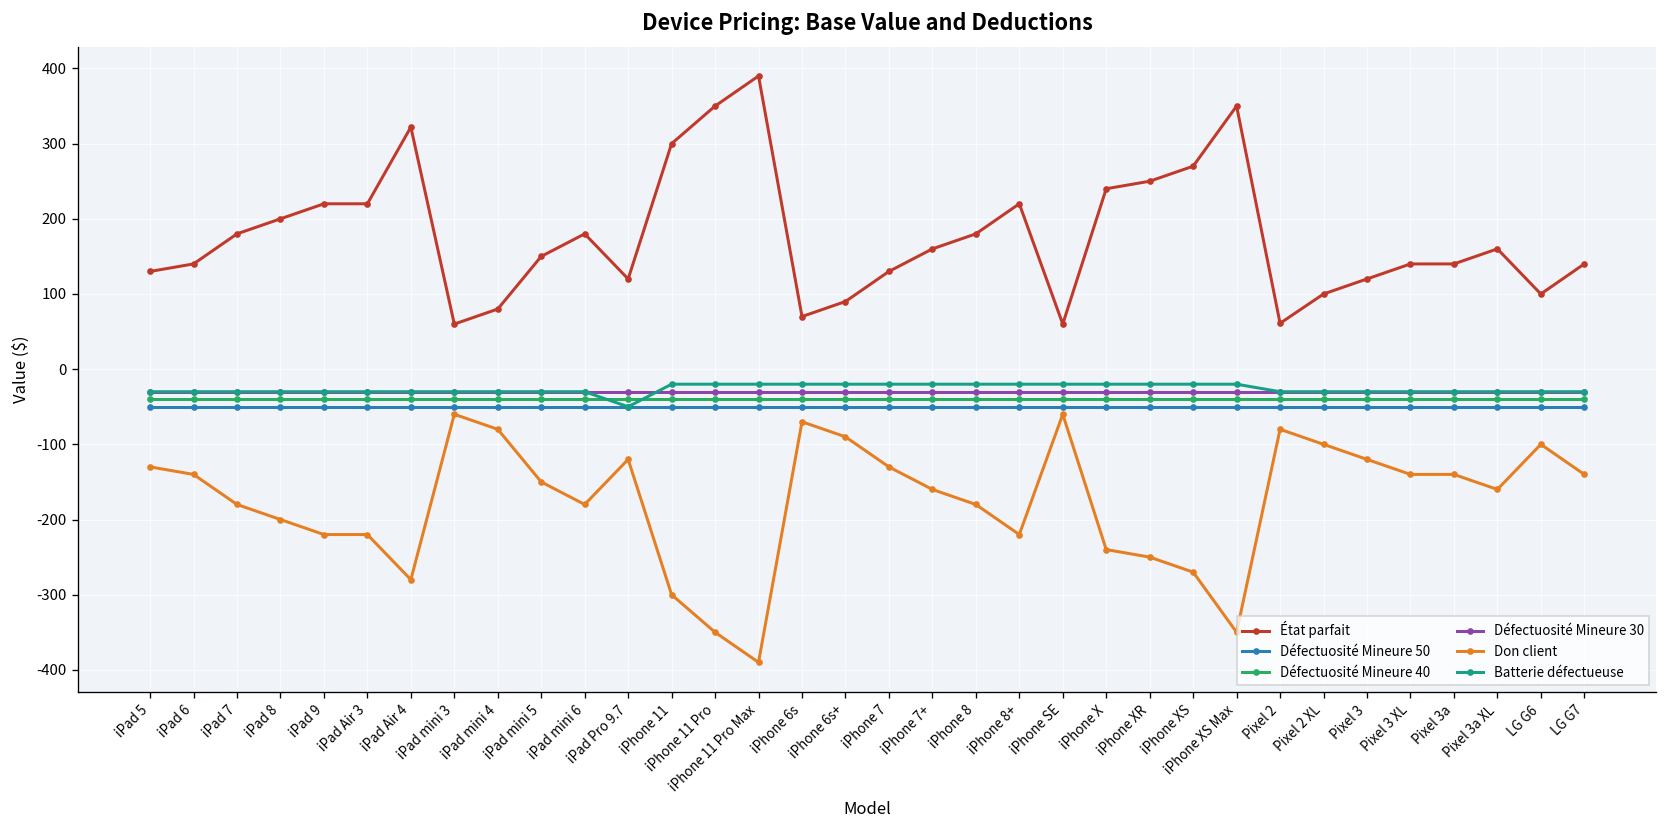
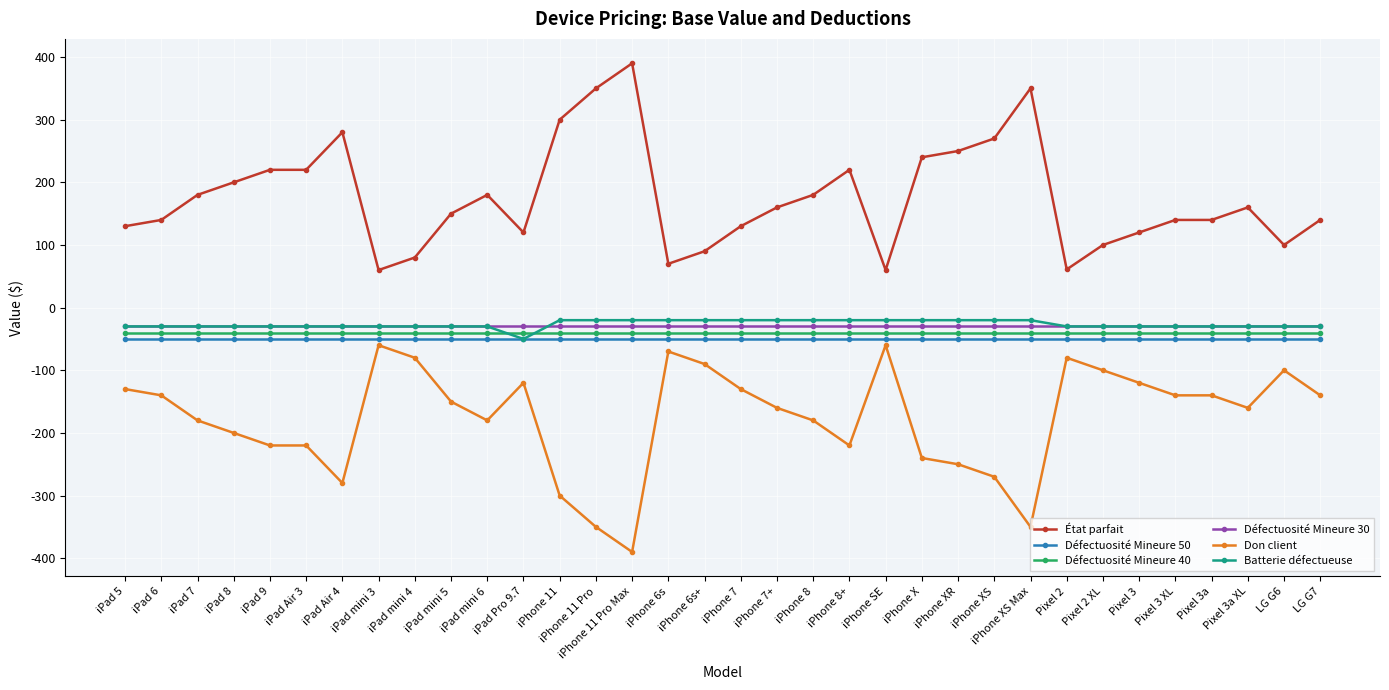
  {
    "État parfait": {
      "iPad 5": 130,
      "iPad 6": 140,
      "iPad 7": 180,
      "iPad 8": 200,
      "iPad 9": 220,
      "iPad Air 3": 220,
-     "iPad Air 4": 320,
+     "iPad Air 4": 280,
      "iPad mini 3": 60,
      "iPad mini 4": 80,
      "iPad mini 5": 150,
      "iPad mini 6": 180,
      "iPad Pro 9.7": 120,
      "iPhone 11": 300,
      "iPhone 11 Pro": 350,
      "iPhone 11 Pro Max": 390,
      "iPhone 6s": 70,
      "iPhone 6s+": 90,
      "iPhone 7": 130,
      "iPhone 7+": 160,
      "iPhone 8": 180,
      "iPhone 8+": 220,
      "iPhone SE": 60,
      "iPhone X": 240,
      "iPhone XR": 250,
      "iPhone XS": 270,
      "iPhone XS Max": 350,
      "Pixel 2": 60,
      "Pixel 2 XL": 100,
      "Pixel 3": 120,
      "Pixel 3 XL": 140,
      "Pixel 3a": 140,
      "Pixel 3a XL": 160,
      "LG G6": 100,
      "LG G7": 140
    },
    "Défectuosité Mineure 50": {
      "iPad 5": -50,
      "iPad 6": -50,
      "iPad 7": -50,
      "iPad 8": -50,
      "iPad 9": -50,
      "iPad Air 3": -50,
      "iPad Air 4": -50,
      "iPad mini 3": -50,
      "iPad mini 4": -50,
      "iPad mini 5": -50,
      "iPad mini 6": -50,
      "iPhone 11": -50,
      "iPhone 11 Pro": -50,
      "iPhone 11 Pro Max": -50,
      "iPhone 6s": -50,
      "iPhone 6s+": -50,
      "iPhone 7": -50,
      "iPhone 7+": -50,
      "iPhone 8": -50,
      "iPhone 8+": -50,
      "iPhone SE": -50,
      "iPhone X": -50,
      "iPhone XR": -50,
      "iPhone XS": -50,
      "iPhone XS Max": -50,
      "Pixel 2": -50,
      "Pixel 2 XL": -50,
      "Pixel 3": -50,
      "Pixel 3 XL": -50,
      "Pixel 3a": -50,
      "Pixel 3a XL": -50,
      "LG G6": -50,
      "LG G7": -50
    },
    "Défectuosité Mineure 30": {
      "iPad Pro 9.7": -30,
      "iPhone 11": -30,
      "iPhone 11 Pro": -30,
      "iPhone 11 Pro Max": -30,
      "iPhone 6s": -30,
      "iPhone 6s+": -30,
      "iPhone 7": -30,
      "iPhone 7+": -30,
      "iPhone 8": -30,
      "iPhone 8+": -30,
      "iPhone SE": -30,
      "iPhone X": -30,
      "iPhone XR": -30,
      "iPhone XS": -30,
      "iPhone XS Max": -30
    },
    "Don client": {
      "iPad 5": -130,
      "iPad 6": -140,
      "iPad 7": -180,
      "iPad 8": -200,
      "iPad 9": -220,
      "iPad Air 3": -220,
      "iPad Air 4": -280,
      "iPad mini 3": -60,
      "iPad mini 4": -80,
      "iPad mini 5": -150,
      "iPad mini 6": -180,
      "iPad Pro 9.7": -120,
      "iPhone 11": -300,
      "iPhone 11 Pro": -350,
      "iPhone 11 Pro Max": -390,
      "iPhone 6s": -70,
      "iPhone 6s+": -90,
      "iPhone 7": -130,
      "iPhone 7+": -160,
      "iPhone 8": -180,
      "iPhone 8+": -220,
      "iPhone SE": -60,
      "iPhone X": -240,
      "iPhone XR": -250,
      "iPhone XS": -270,
      "Pixel 2": -80,
      "Pixel 2 XL": -100,
      "Pixel 3": -120,
      "Pixel 3 XL": -140,
      "Pixel 3a": -140,
      "Pixel 3a XL": -160,
      "LG G6": -100,
      "LG G7": -140
    }
  }
